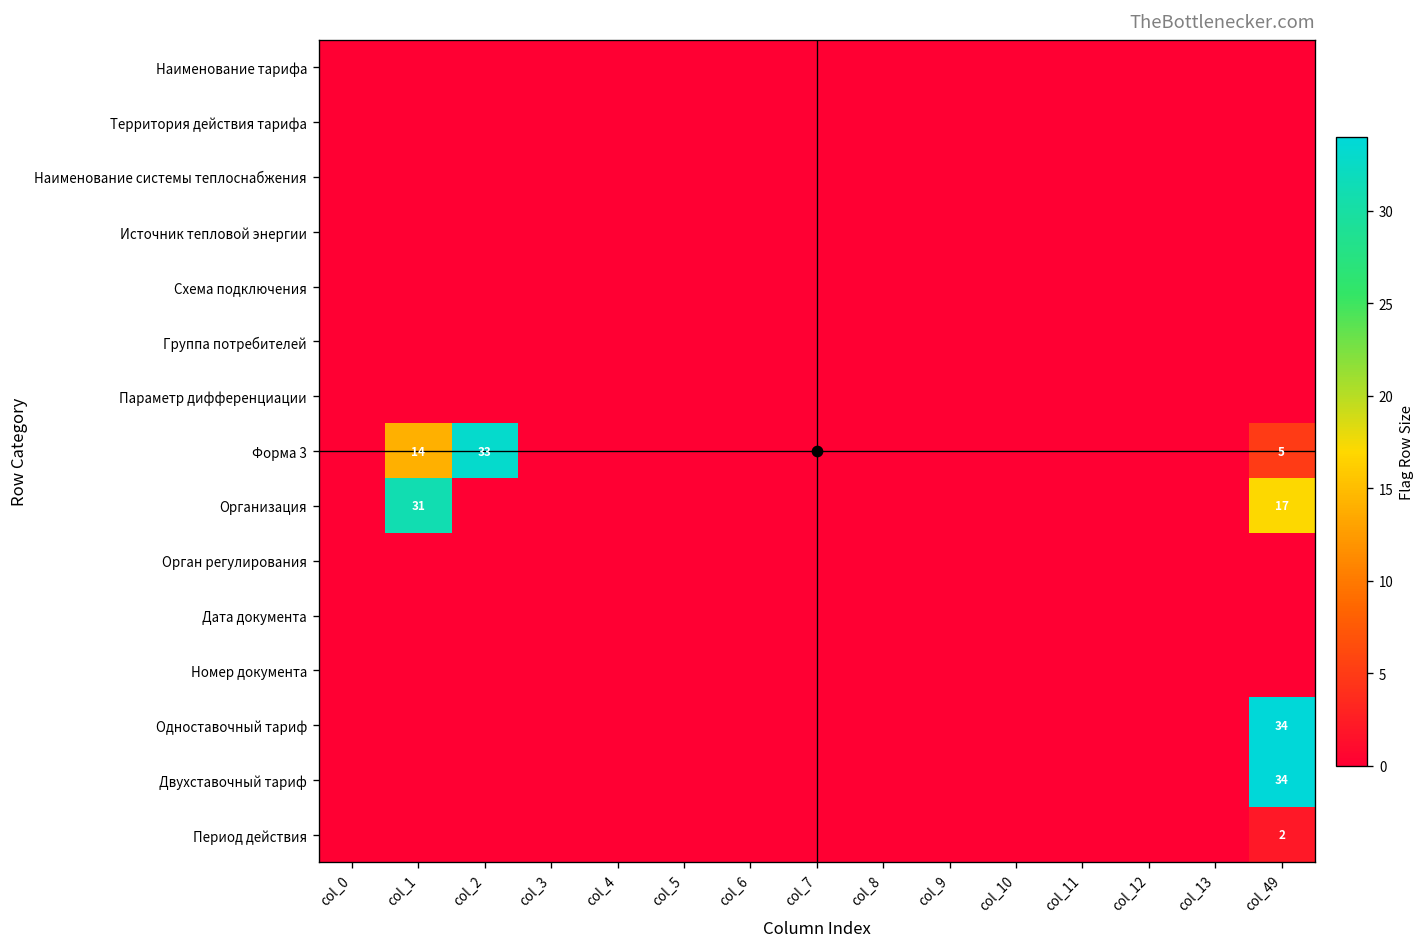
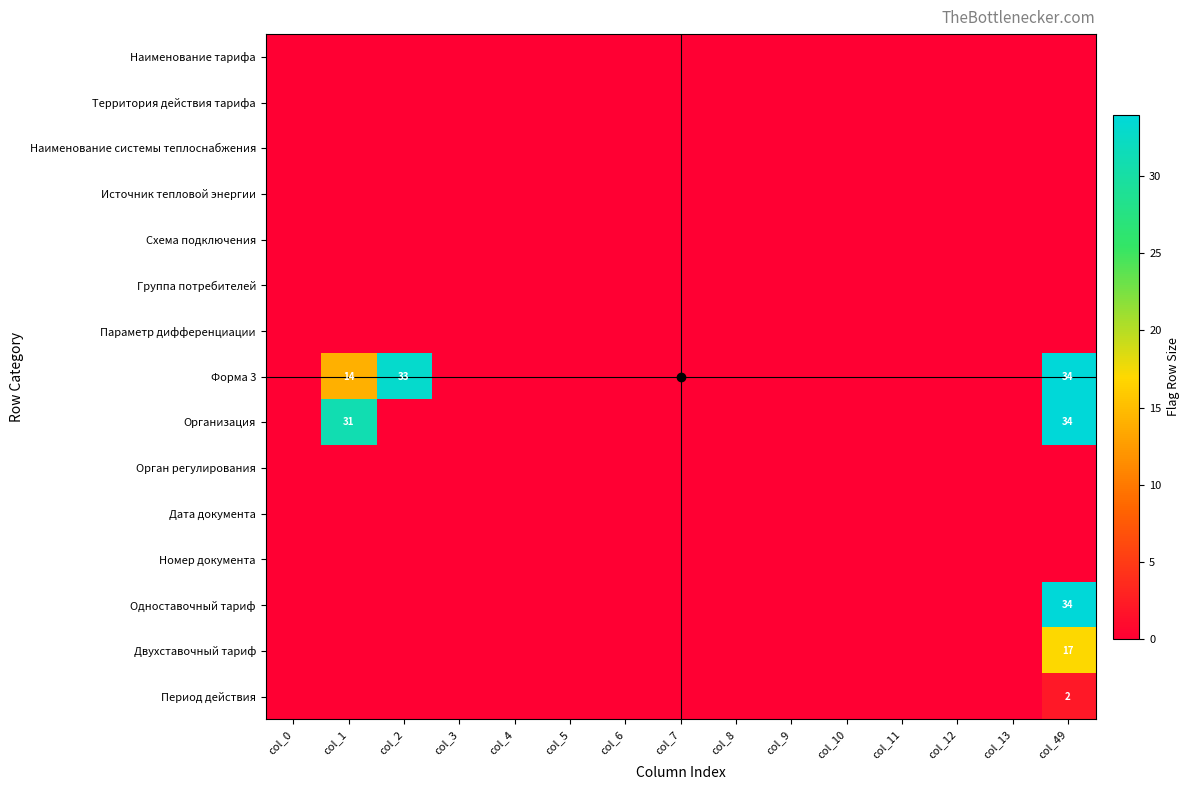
  {
    "Форма 3": {
      "col_1": 14,
      "col_2": 33,
-     "col_49": 5
+     "col_49": 34
    },
    "Организация": {
      "col_1": 31,
-     "col_49": 17
+     "col_49": 34
    },
    "Одноставочный тариф": {
      "col_49": 34
    },
    "Двухставочный тариф": {
-     "col_49": 34
+     "col_49": 17
    },
    "Период действия": {
      "col_49": 2
    }
  }
